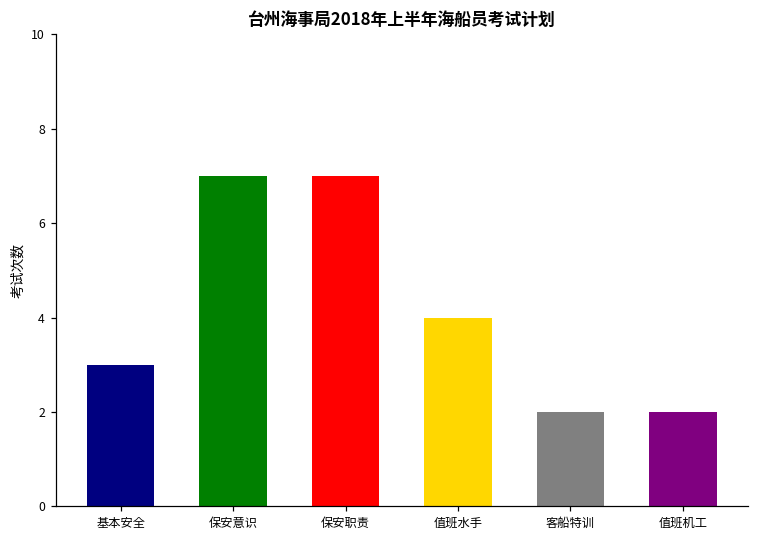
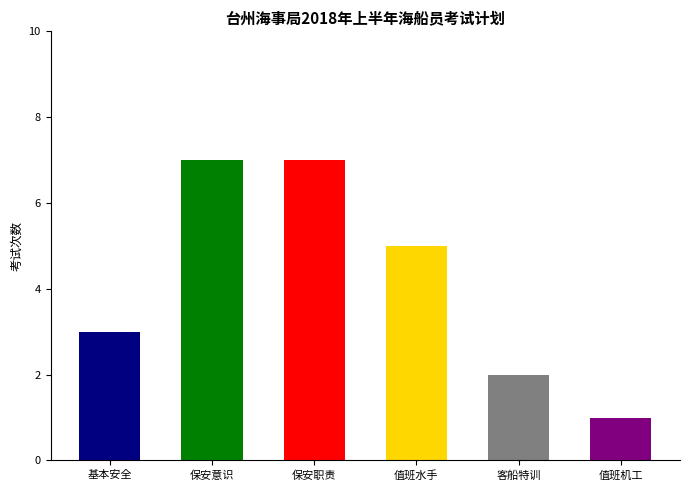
  {
    "基本安全": 3,
    "保安意识": 7,
    "保安职责": 7,
-   "值班水手": 4,
+   "值班水手": 5,
    "客船特训": 2,
-   "值班机工": 2
+   "值班机工": 1
  }
